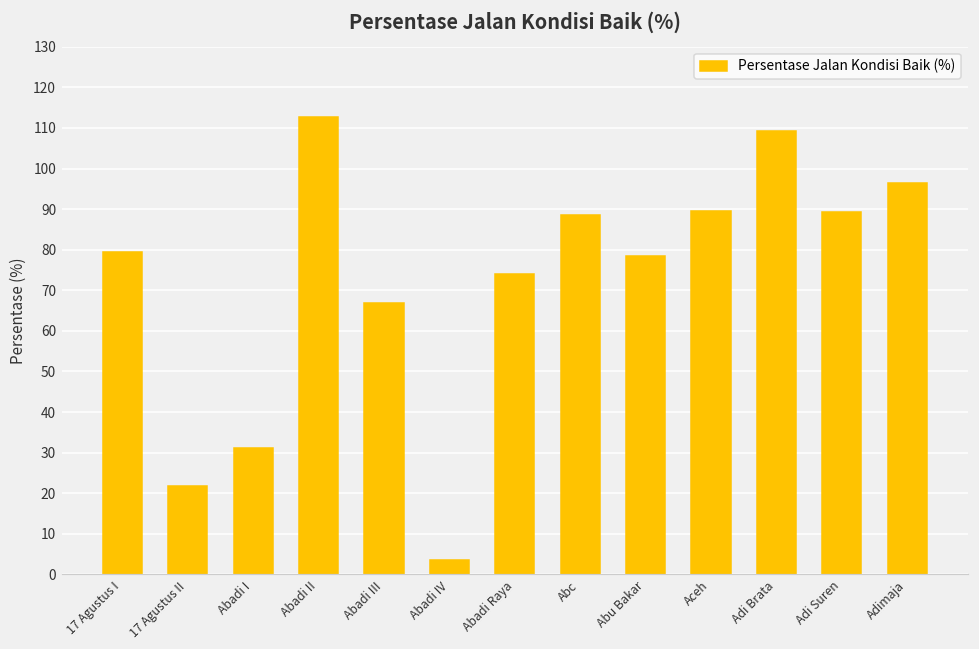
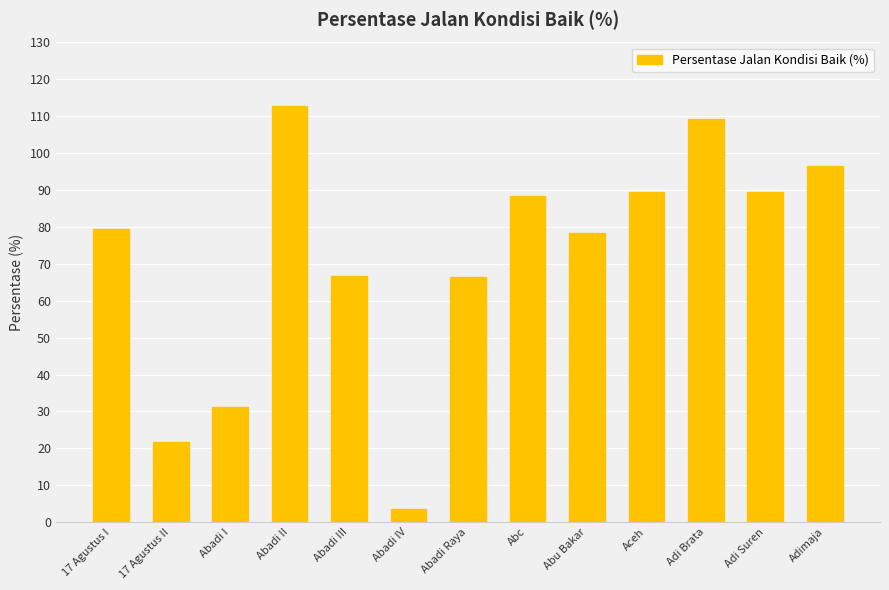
  {
    "17 Agustus I": 79,
    "17 Agustus II": 22,
    "Abadi I": 31,
    "Abadi II": 113,
    "Abadi III": 67,
    "Abadi IV": 4,
-   "Abadi Raya": 74,
+   "Abadi Raya": 66,
    "Abc": 89,
    "Abu Bakar": 79,
    "Aceh": 90,
    "Adi Brata": 109,
    "Adi Suren": 89,
    "Adimaja": 97
  }
